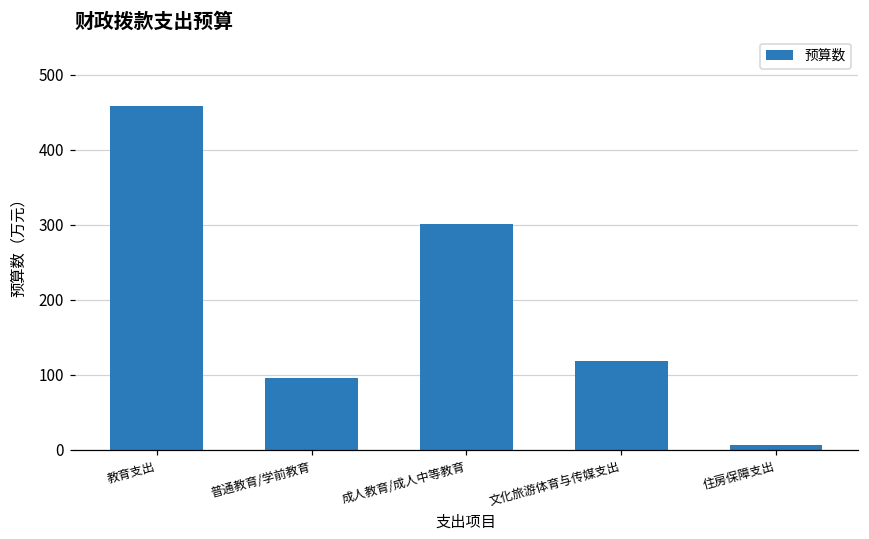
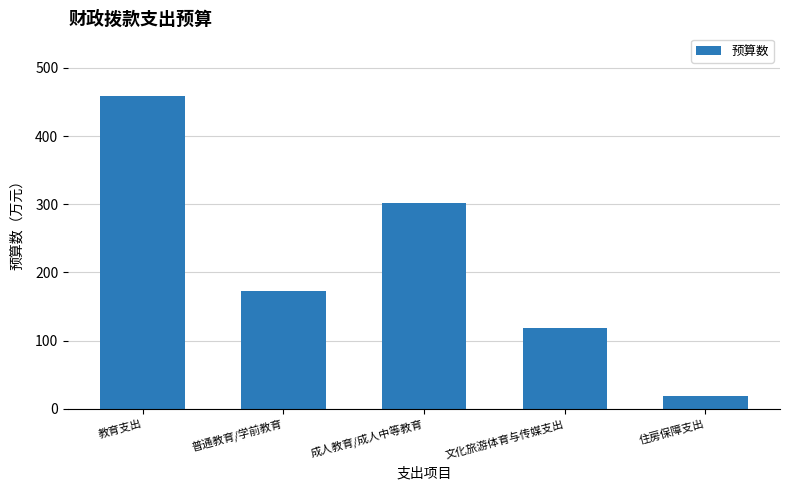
  {
    "教育支出": 460,
-   "普通教育/学前教育": 100,
+   "普通教育/学前教育": 170,
    "成人教育/成人中等教育": 300,
    "文化旅游体育与传媒支出": 120,
-   "住房保障支出": 10
+   "住房保障支出": 20
  }
